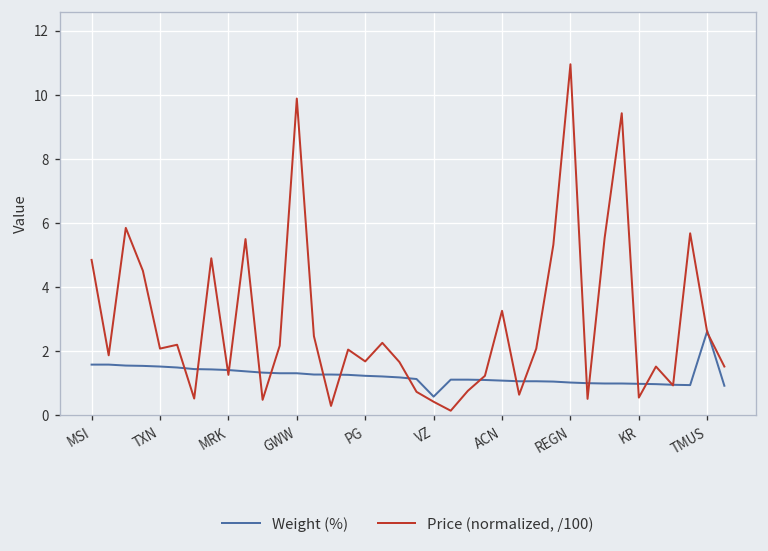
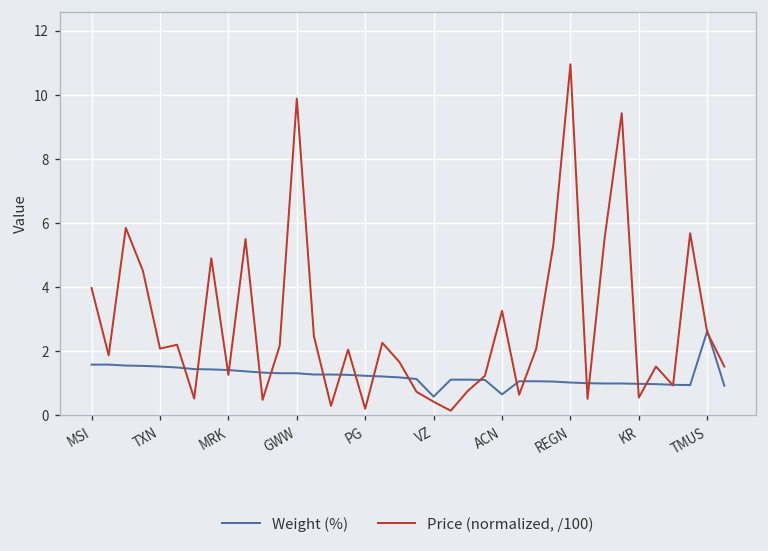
  {
    "Weight (%)": {
      "MSI": 1.6,
      "TXN": 1.5,
      "MRK": 1.4,
      "GWW": 1.3,
      "PG": 1.2,
      "VZ": 0.6,
-     "ACN": 1.1,
+     "ACN": 0.6,
      "REGN": 1.0,
      "KR": 1.0
    },
    "Price (normalized, /100)": {
-     "MSI": 4.8,
+     "MSI": 4.0,
      "TXN": 2.1,
      "MRK": 1.3,
      "GWW": 9.9,
-     "PG": 1.7,
+     "PG": 0.2,
      "VZ": 0.4,
      "ACN": 3.3,
      "REGN": 11.0,
      "KR": 0.5
    }
  }
